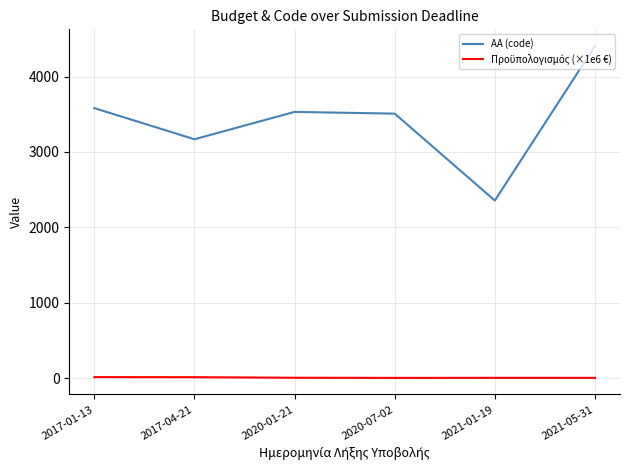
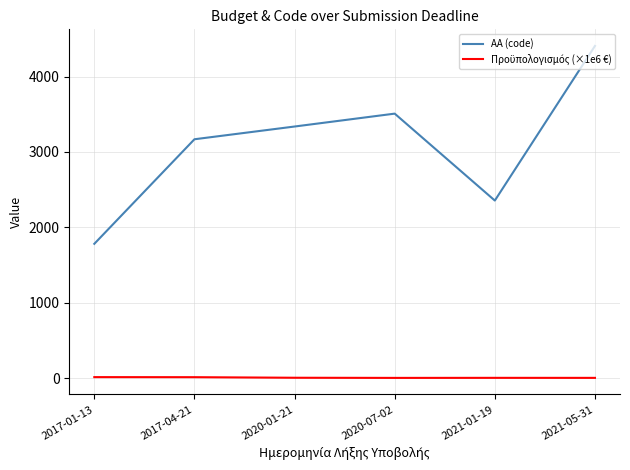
  {
    "AA (code)": {
-     "2017-01-13": 3600,
+     "2017-01-13": 1800,
      "2017-04-21": 3200,
-     "2020-01-21": 3500,
+     "2020-01-21": 3300,
      "2020-07-02": 3500,
      "2021-01-19": 2400
    },
    "Προϋπολογισμός (×1e6 €)": {
      "2017-01-13": 0,
      "2017-04-21": 0,
      "2020-01-21": 0,
      "2020-07-02": 0,
      "2021-01-19": 0,
      "2021-05-31": 0
    }
  }
